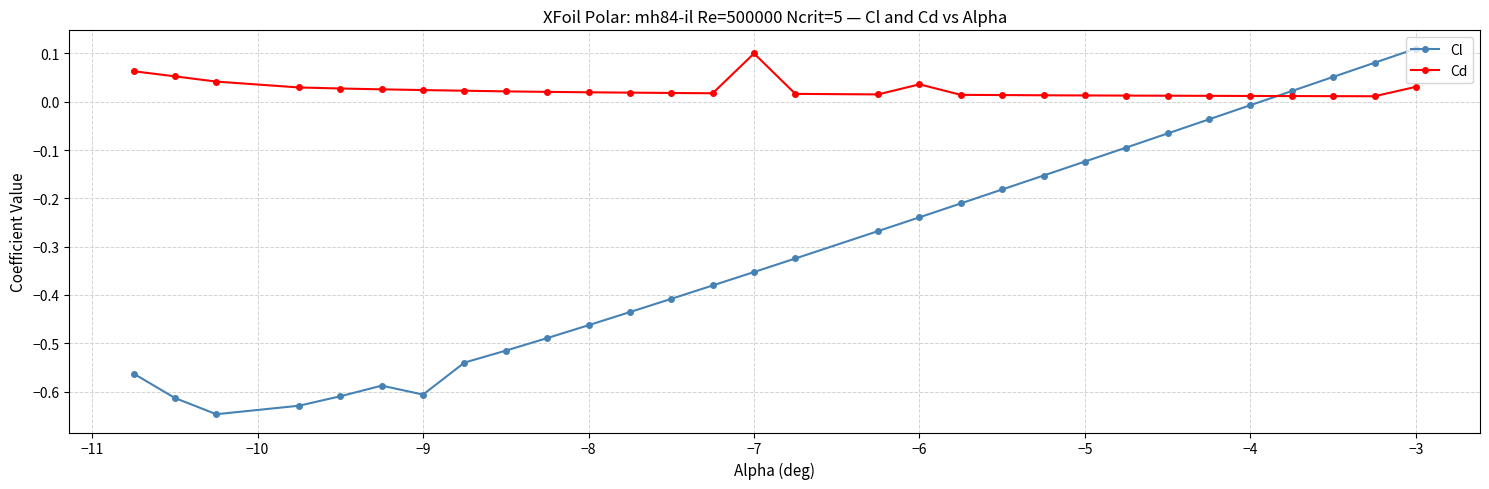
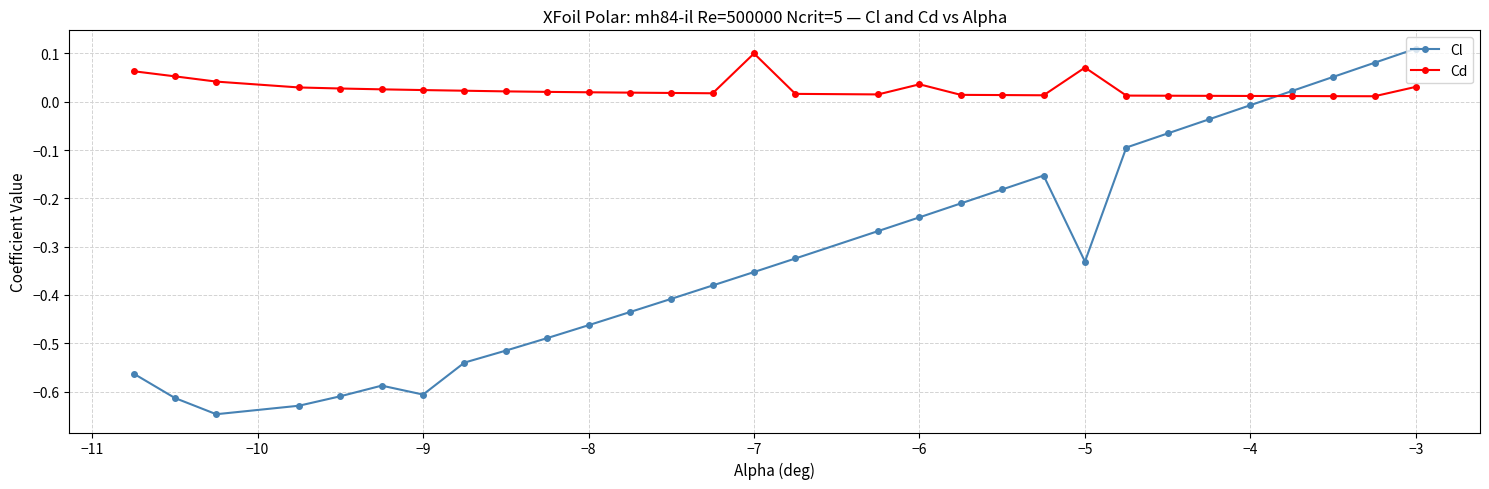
  {
    "Cl": {
      "−9": -0.61,
      "−8": -0.46,
      "−7": -0.35,
      "−6": -0.24,
-     "−5": -0.12,
+     "−5": -0.33,
      "−4": -0.01
    },
    "Cd": {
      "−9": 0.02,
      "−8": 0.02,
      "−7": 0.10,
      "−6": 0.04,
-     "−5": 0.01,
+     "−5": 0.07,
      "−4": 0.01,
      "−3": 0.03
    }
  }
